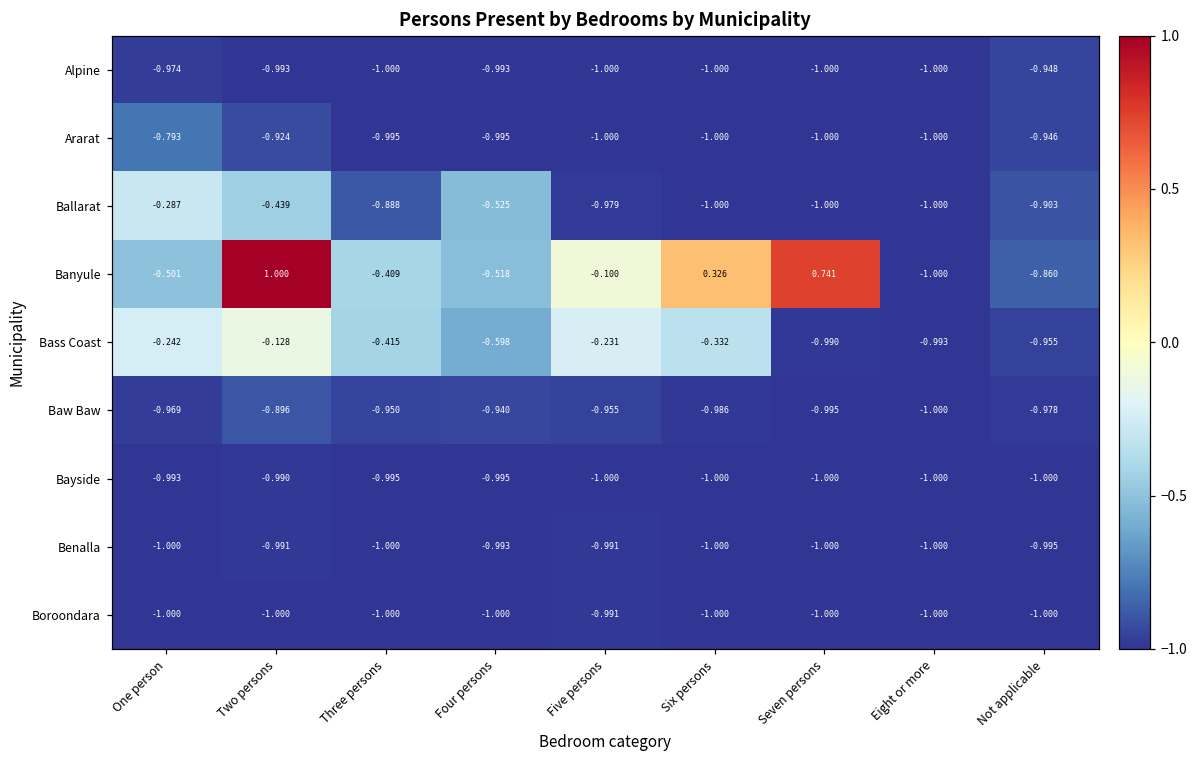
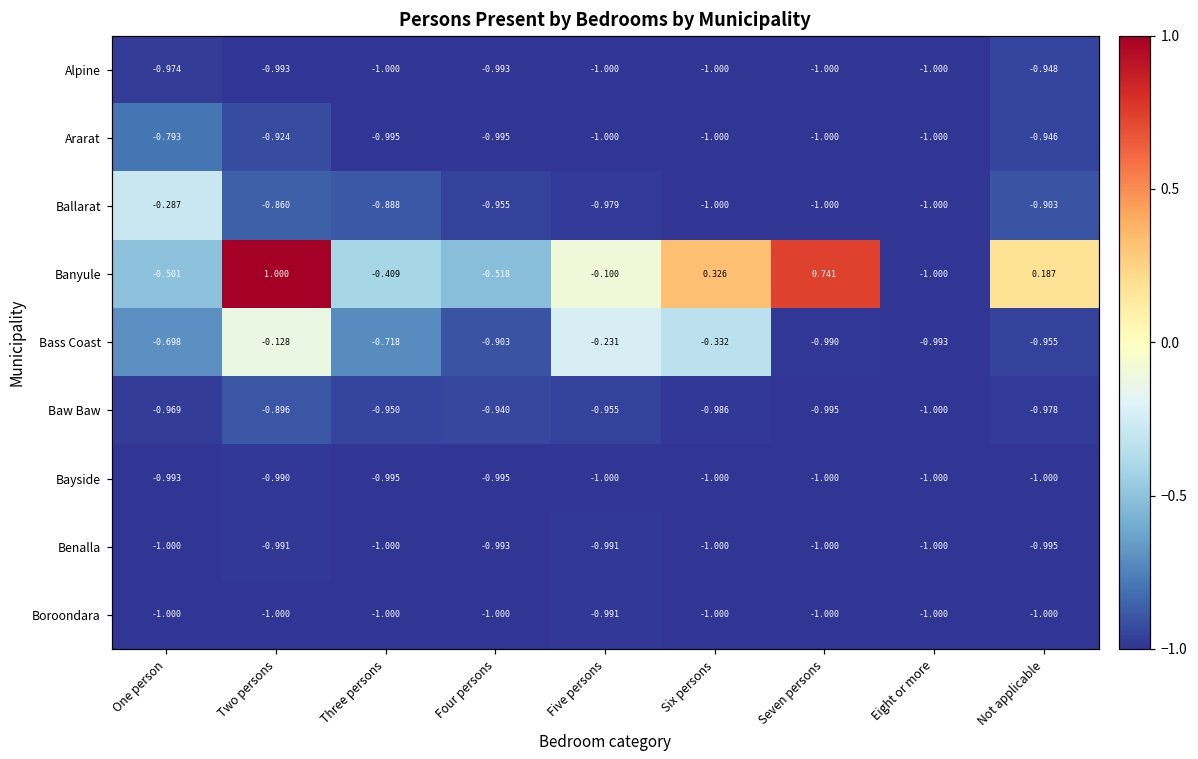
  {
    "Alpine": {
      "One person": -0.974,
      "Two persons": -0.993,
      "Three persons": -1.000,
      "Four persons": -0.993,
      "Five persons": -1.000,
      "Six persons": -1.000,
      "Seven persons": -1.000,
      "Eight or more": -1.000,
      "Not applicable": -0.948
    },
    "Ararat": {
      "One person": -0.793,
      "Two persons": -0.924,
      "Three persons": -0.995,
      "Four persons": -0.995,
      "Five persons": -1.000,
      "Six persons": -1.000,
      "Seven persons": -1.000,
      "Eight or more": -1.000,
      "Not applicable": -0.946
    },
    "Ballarat": {
      "One person": -0.287,
-     "Two persons": -0.439,
+     "Two persons": -0.860,
      "Three persons": -0.888,
-     "Four persons": -0.525,
+     "Four persons": -0.955,
      "Five persons": -0.979,
      "Six persons": -1.000,
      "Seven persons": -1.000,
      "Eight or more": -1.000,
      "Not applicable": -0.903
    },
    "Banyule": {
      "One person": -0.501,
      "Two persons": 1.000,
      "Three persons": -0.409,
      "Four persons": -0.518,
      "Five persons": -0.100,
      "Six persons": 0.326,
      "Seven persons": 0.741,
      "Eight or more": -1.000,
-     "Not applicable": -0.860
+     "Not applicable": 0.187
    },
    "Bass Coast": {
-     "One person": -0.242,
+     "One person": -0.698,
      "Two persons": -0.128,
-     "Three persons": -0.415,
-     "Four persons": -0.598,
+     "Three persons": -0.718,
+     "Four persons": -0.903,
      "Five persons": -0.231,
      "Six persons": -0.332,
      "Seven persons": -0.990,
      "Eight or more": -0.993,
      "Not applicable": -0.955
    },
    "Baw Baw": {
      "One person": -0.969,
      "Two persons": -0.896,
      "Three persons": -0.950,
      "Four persons": -0.940,
      "Five persons": -0.955,
      "Six persons": -0.986,
      "Seven persons": -0.995,
      "Eight or more": -1.000,
      "Not applicable": -0.978
    },
    "Bayside": {
      "One person": -0.993,
      "Two persons": -0.990,
      "Three persons": -0.995,
      "Four persons": -0.995,
      "Five persons": -1.000,
      "Six persons": -1.000,
      "Seven persons": -1.000,
      "Eight or more": -1.000,
      "Not applicable": -1.000
    },
    "Benalla": {
      "One person": -1.000,
      "Two persons": -0.991,
      "Three persons": -1.000,
      "Four persons": -0.993,
      "Five persons": -0.991,
      "Six persons": -1.000,
      "Seven persons": -1.000,
      "Eight or more": -1.000,
      "Not applicable": -0.995
    },
    "Boroondara": {
      "One person": -1.000,
      "Two persons": -1.000,
      "Three persons": -1.000,
      "Four persons": -1.000,
      "Five persons": -0.991,
      "Six persons": -1.000,
      "Seven persons": -1.000,
      "Eight or more": -1.000,
      "Not applicable": -1.000
    }
  }
